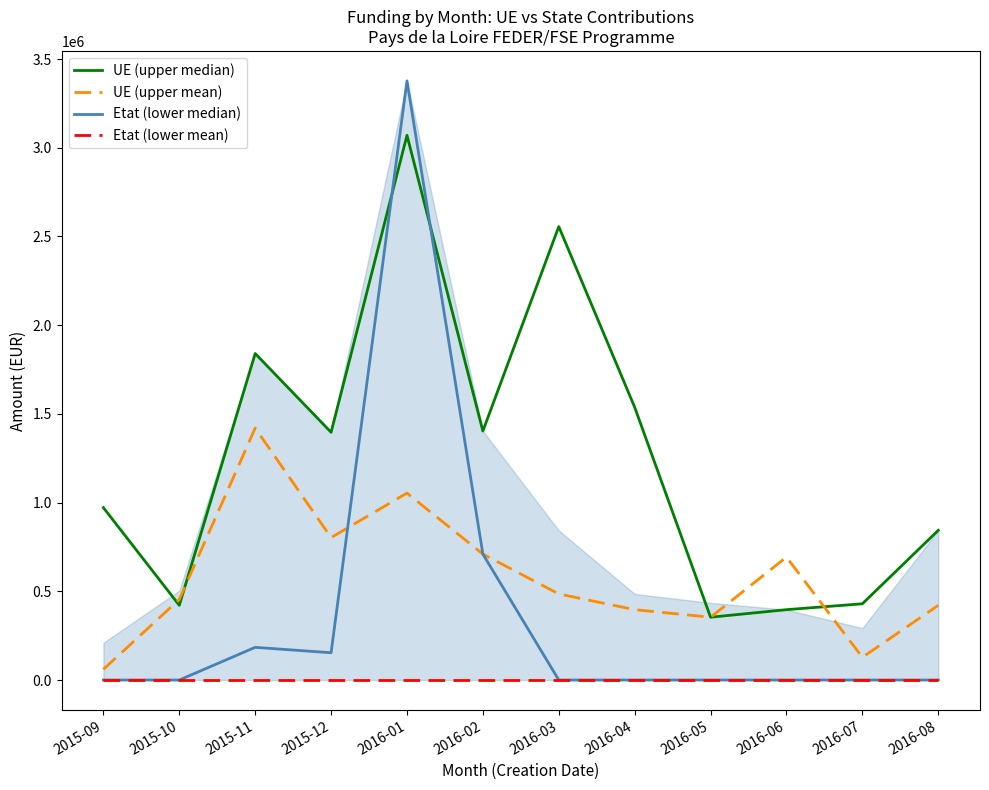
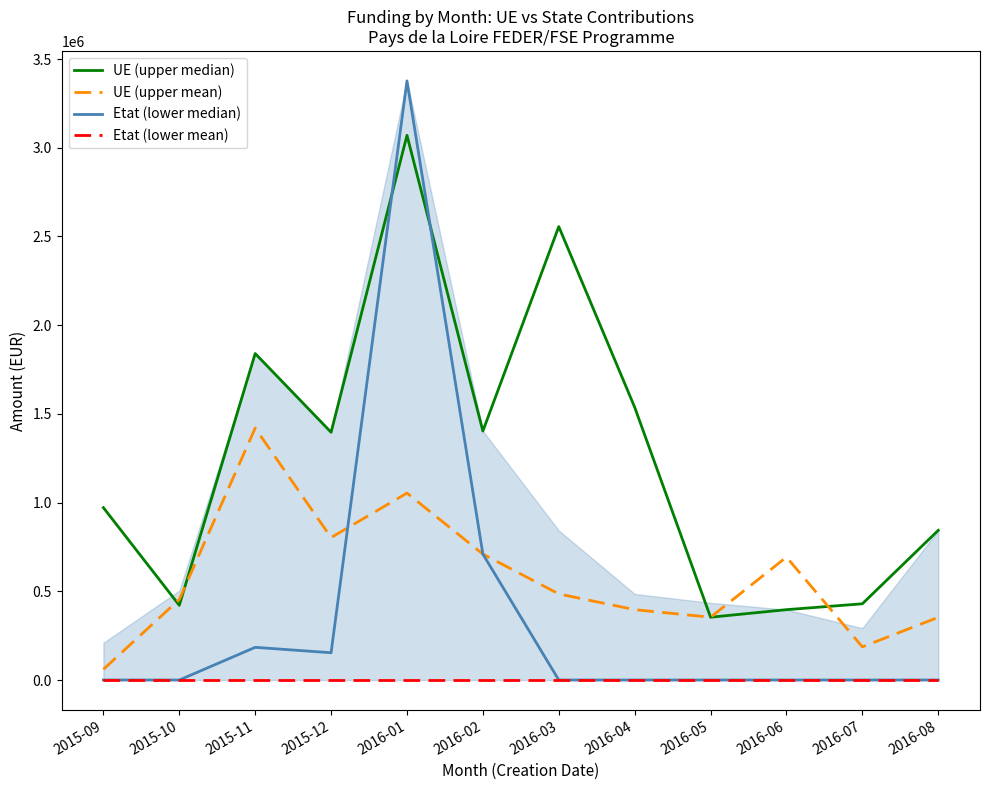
  {
    "UE (upper median)": {
      "2015-09": 970000,
      "2015-10": 420000,
      "2016-01": 3070000,
      "2016-03": 2560000,
      "2016-04": 1540000,
      "2016-07": 430000
    },
    "UE (upper mean)": {
      "2015-09": 60000,
      "2015-10": 450000,
      "2015-11": 1420000,
      "2015-12": 800000,
      "2016-01": 1050000,
      "2016-03": 490000,
      "2016-04": 400000,
      "2016-06": 690000,
-     "2016-07": 130000,
-     "2016-08": 420000
+     "2016-07": 190000,
+     "2016-08": 350000
    },
    "Etat (lower mean)": {
      "2015-11": 0,
      "2015-12": 0,
      "2016-01": 0,
      "2016-02": 0
    }
  }
